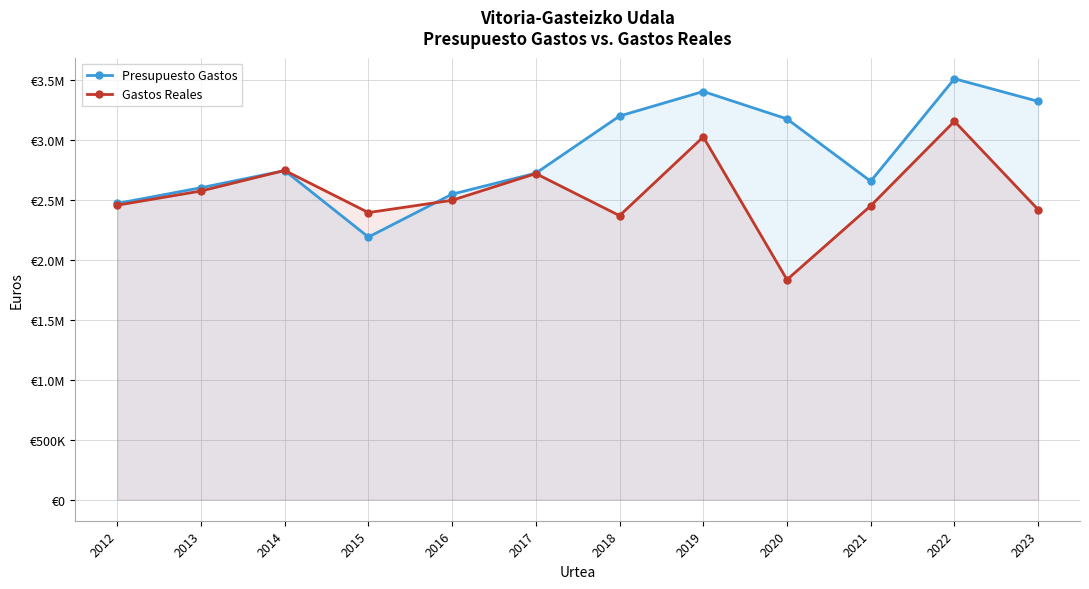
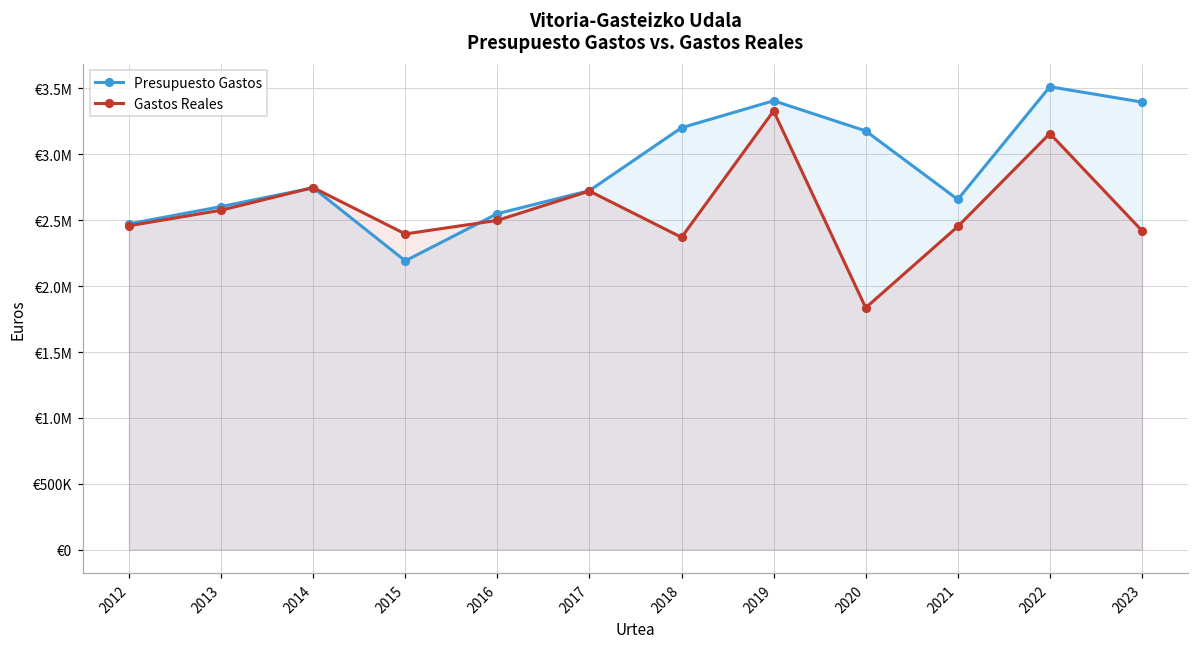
  {
    "Presupuesto Gastos": {
      "2013": "€2600000",
      "2015": "€2190000",
      "2016": "€2550000",
      "2018": "€3200000",
      "2019": "€3410000",
      "2020": "€3180000",
      "2021": "€2660000",
      "2022": "€3510000",
-     "2023": "€3320000"
+     "2023": "€3400000"
    },
    "Gastos Reales": {
      "2013": "€2580000",
      "2015": "€2400000",
      "2016": "€2500000",
      "2018": "€2370000",
-     "2019": "€3030000",
+     "2019": "€3330000",
      "2020": "€1840000",
      "2021": "€2450000",
      "2022": "€3160000",
      "2023": "€2420000"
    }
  }
